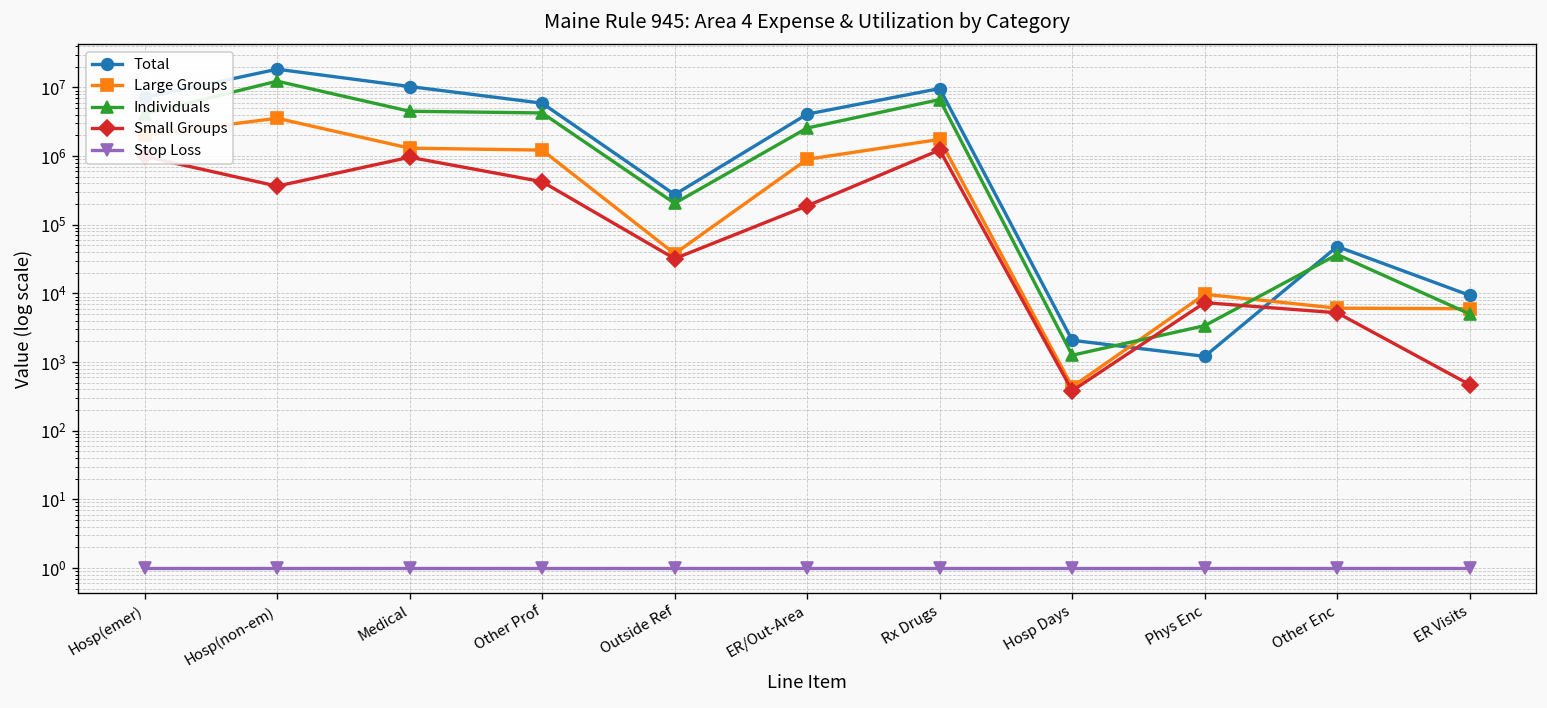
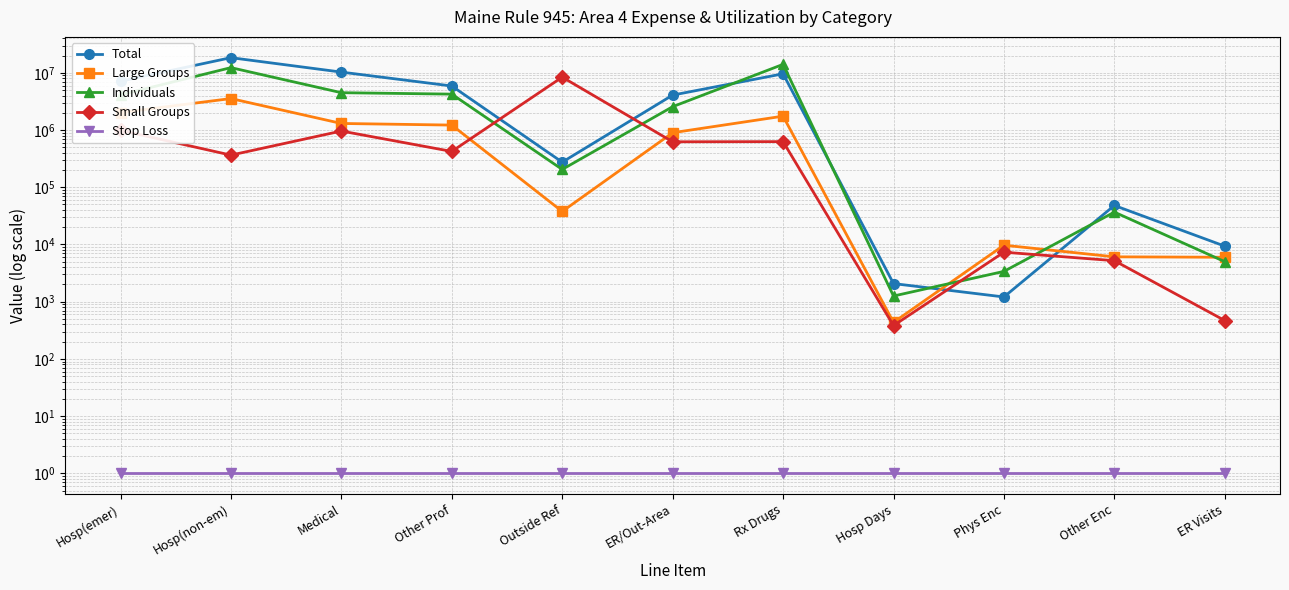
  {
    "Total": {
      "Hosp(non-em)": 18000000,
      "Medical": 10000000,
      "Other Prof": 6000000,
      "Outside Ref": 300000,
      "ER/Out-Area": 4000000,
      "Rx Drugs": 10000000,
      "Hosp Days": 2100,
      "Phys Enc": 1200,
      "Other Enc": 50000,
      "ER Visits": 9000
    },
    "Large Groups": {
      "Hosp(non-em)": 4000000,
      "Medical": 1300000,
      "Other Prof": 1200000,
      "Outside Ref": 40000,
      "ER/Out-Area": 900000,
      "Rx Drugs": 1700000,
      "Hosp Days": 400,
      "Phys Enc": 10000,
      "Other Enc": 6000,
      "ER Visits": 6000
    },
    "Individuals": {
      "Hosp(non-em)": 12000000,
      "Medical": 4000000,
      "Other Prof": 4000000,
      "Outside Ref": 200000,
      "ER/Out-Area": 3000000,
-     "Rx Drugs": 7000000,
+     "Rx Drugs": 14000000,
      "Hosp Days": 1300,
      "Phys Enc": 3000,
      "Other Enc": 40000,
      "ER Visits": 5000
    },
    "Small Groups": {
      "Hosp(non-em)": 400000,
      "Medical": 1000000,
      "Other Prof": 400000,
-     "Outside Ref": 30000,
-     "ER/Out-Area": 190000,
-     "Rx Drugs": 1200000,
+     "Outside Ref": 8000000,
+     "ER/Out-Area": 600000,
+     "Rx Drugs": 600000,
      "Hosp Days": 400,
      "Phys Enc": 7000,
      "Other Enc": 5000,
      "ER Visits": 500
    },
    "Stop Loss": {
      "Hosp(emer)": 1,
      "Hosp(non-em)": 1,
      "Medical": 1,
      "Other Prof": 1,
      "Outside Ref": 1,
      "ER/Out-Area": 1,
      "Rx Drugs": 1,
      "Hosp Days": 1,
      "Phys Enc": 1,
      "Other Enc": 1,
      "ER Visits": 1
    }
  }
